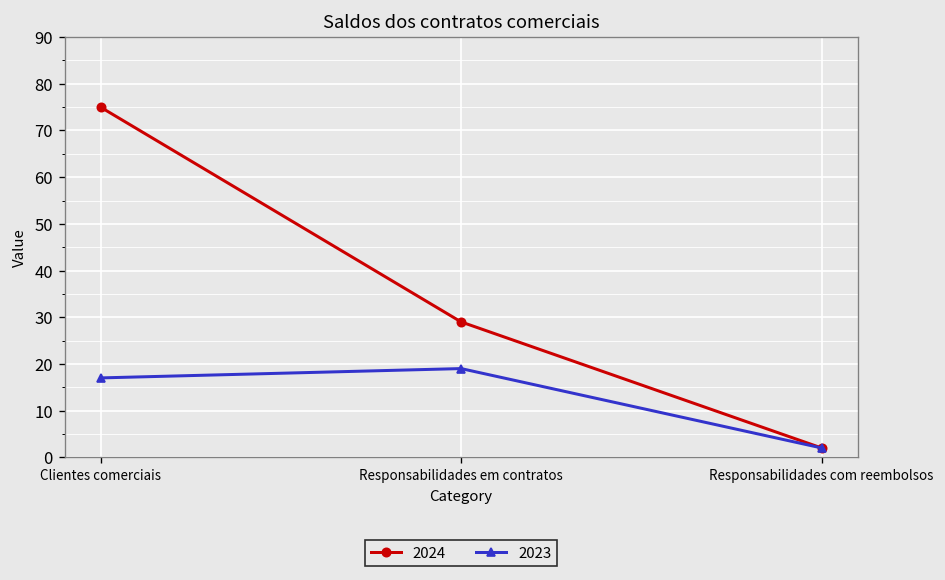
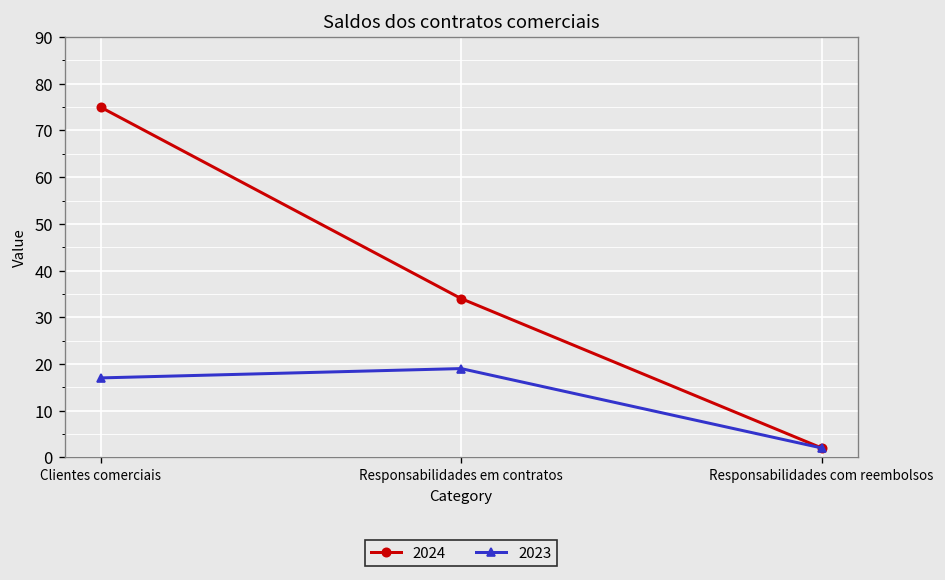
  {
    "2024": {
      "Clientes comerciais": 75,
-     "Responsabilidades em contratos": 29
+     "Responsabilidades em contratos": 34
    },
    "2023": {
      "Clientes comerciais": 17,
      "Responsabilidades em contratos": 19
    }
  }
